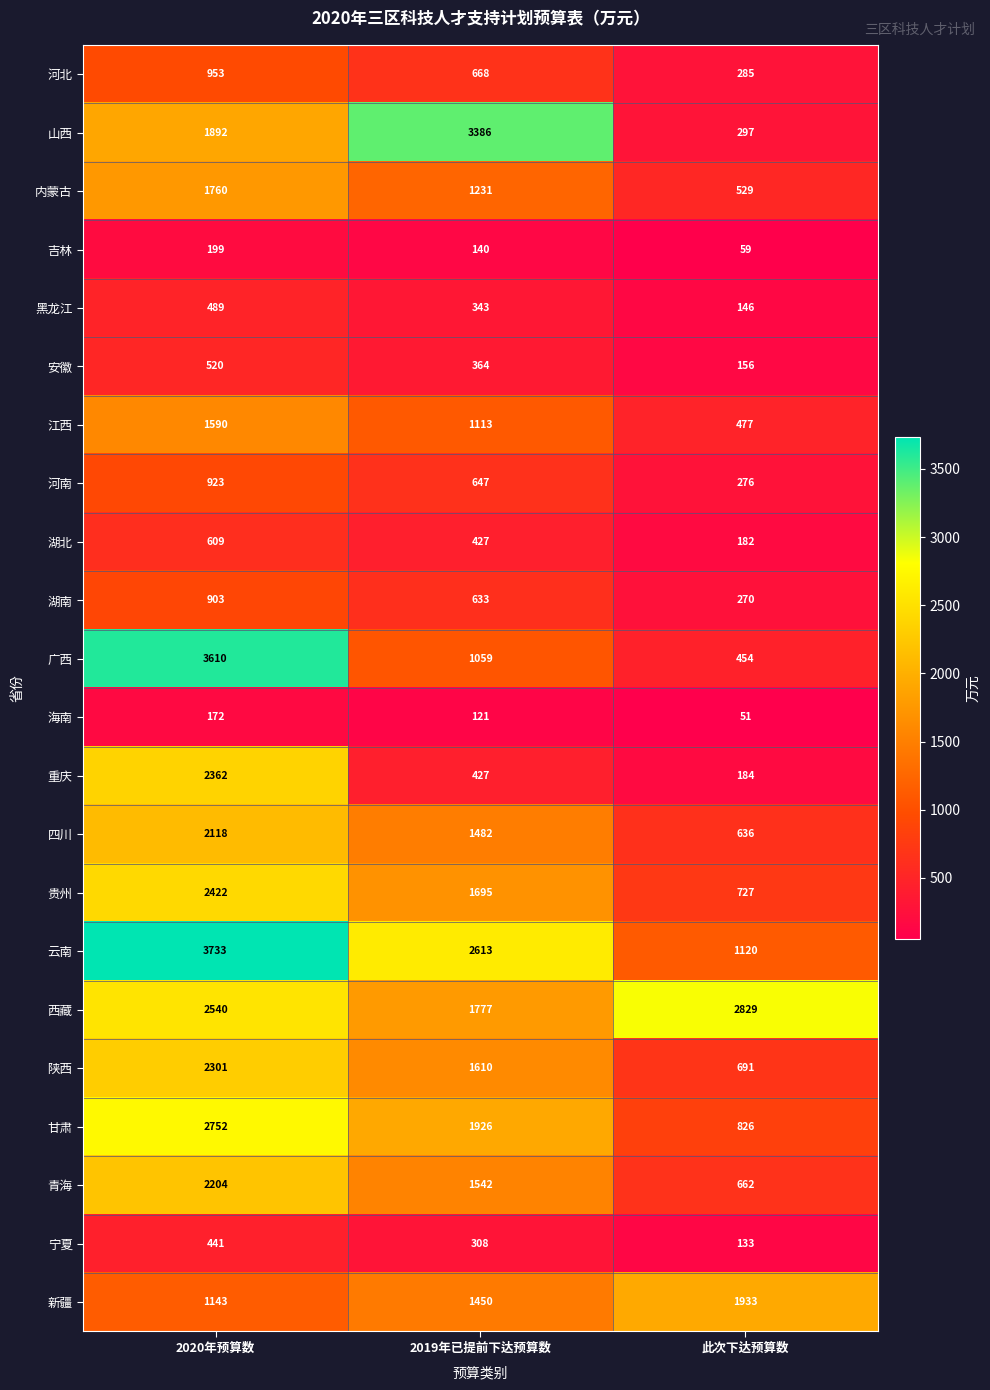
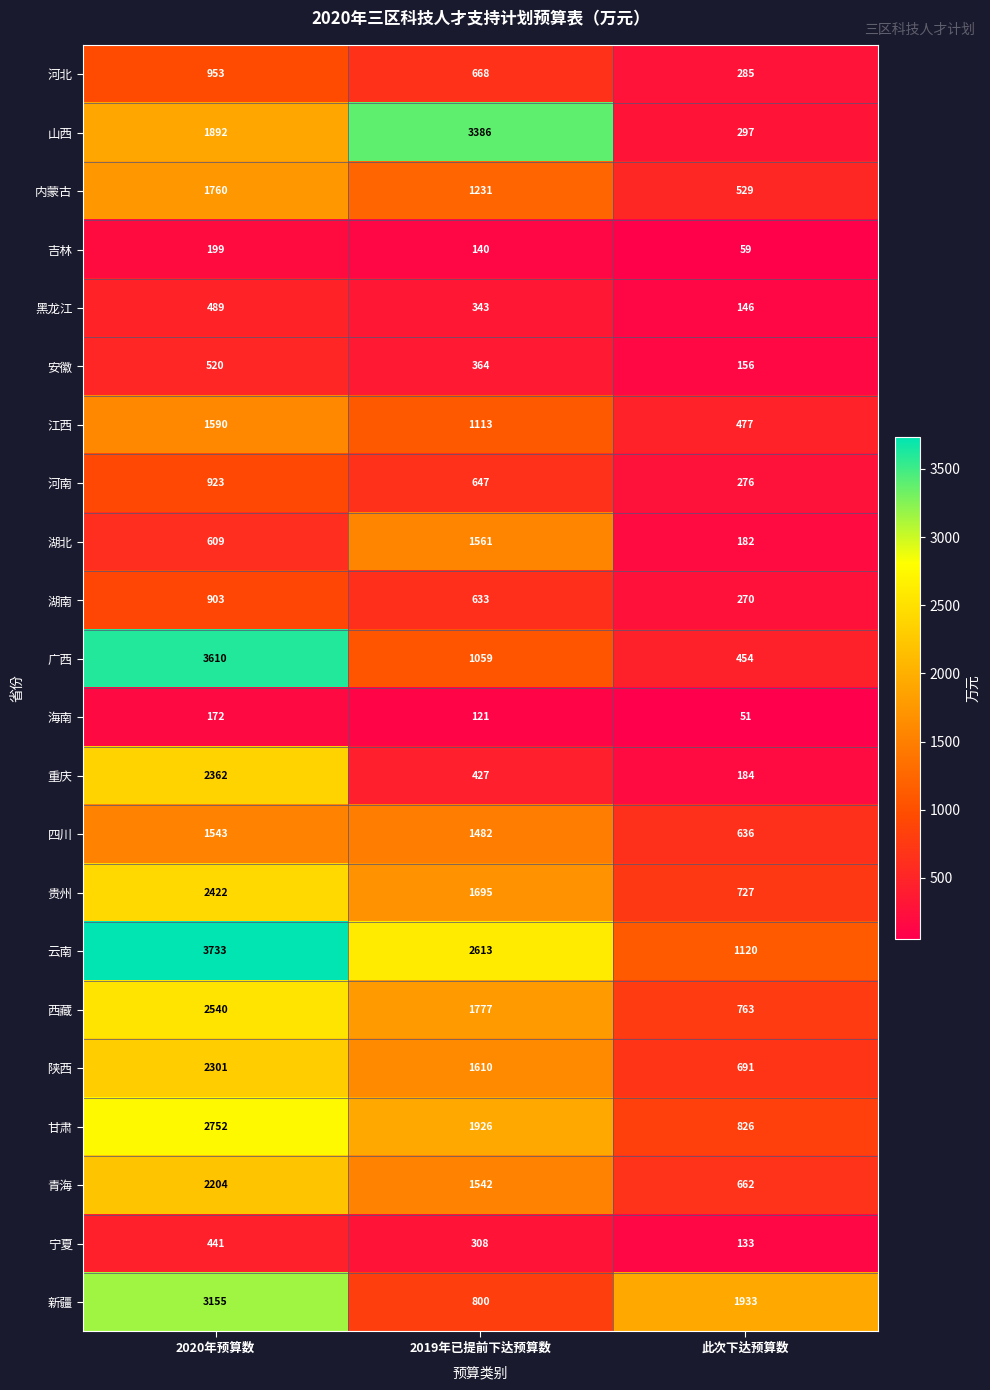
  {
    "河北": {
      "2020年预算数": 953,
      "2019年已提前下达预算数": 668,
      "此次下达预算数": 285
    },
    "山西": {
      "2020年预算数": 1892,
      "2019年已提前下达预算数": 3386,
      "此次下达预算数": 297
    },
    "内蒙古": {
      "2020年预算数": 1760,
      "2019年已提前下达预算数": 1231,
      "此次下达预算数": 529
    },
    "吉林": {
      "2020年预算数": 199,
      "2019年已提前下达预算数": 140,
      "此次下达预算数": 59
    },
    "黑龙江": {
      "2020年预算数": 489,
      "2019年已提前下达预算数": 343,
      "此次下达预算数": 146
    },
    "安徽": {
      "2020年预算数": 520,
      "2019年已提前下达预算数": 364,
      "此次下达预算数": 156
    },
    "江西": {
      "2020年预算数": 1590,
      "2019年已提前下达预算数": 1113,
      "此次下达预算数": 477
    },
    "河南": {
      "2020年预算数": 923,
      "2019年已提前下达预算数": 647,
      "此次下达预算数": 276
    },
    "湖北": {
      "2020年预算数": 609,
-     "2019年已提前下达预算数": 427,
+     "2019年已提前下达预算数": 1561,
      "此次下达预算数": 182
    },
    "湖南": {
      "2020年预算数": 903,
      "2019年已提前下达预算数": 633,
      "此次下达预算数": 270
    },
    "广西": {
      "2020年预算数": 3610,
      "2019年已提前下达预算数": 1059,
      "此次下达预算数": 454
    },
    "海南": {
      "2020年预算数": 172,
      "2019年已提前下达预算数": 121,
      "此次下达预算数": 51
    },
    "重庆": {
      "2020年预算数": 2362,
      "2019年已提前下达预算数": 427,
      "此次下达预算数": 184
    },
    "四川": {
-     "2020年预算数": 2118,
+     "2020年预算数": 1543,
      "2019年已提前下达预算数": 1482,
      "此次下达预算数": 636
    },
    "贵州": {
      "2020年预算数": 2422,
      "2019年已提前下达预算数": 1695,
      "此次下达预算数": 727
    },
    "云南": {
      "2020年预算数": 3733,
      "2019年已提前下达预算数": 2613,
      "此次下达预算数": 1120
    },
    "西藏": {
      "2020年预算数": 2540,
      "2019年已提前下达预算数": 1777,
-     "此次下达预算数": 2829
+     "此次下达预算数": 763
    },
    "陕西": {
      "2020年预算数": 2301,
      "2019年已提前下达预算数": 1610,
      "此次下达预算数": 691
    },
    "甘肃": {
      "2020年预算数": 2752,
      "2019年已提前下达预算数": 1926,
      "此次下达预算数": 826
    },
    "青海": {
      "2020年预算数": 2204,
      "2019年已提前下达预算数": 1542,
      "此次下达预算数": 662
    },
    "宁夏": {
      "2020年预算数": 441,
      "2019年已提前下达预算数": 308,
      "此次下达预算数": 133
    },
    "新疆": {
-     "2020年预算数": 1143,
-     "2019年已提前下达预算数": 1450,
+     "2020年预算数": 3155,
+     "2019年已提前下达预算数": 800,
      "此次下达预算数": 1933
    }
  }
